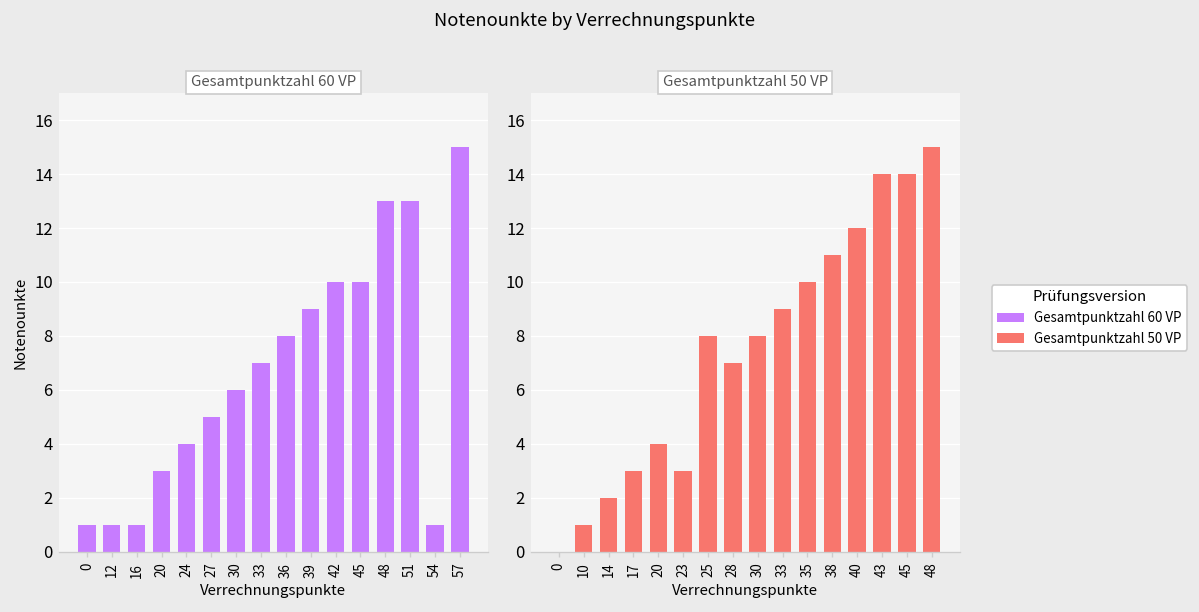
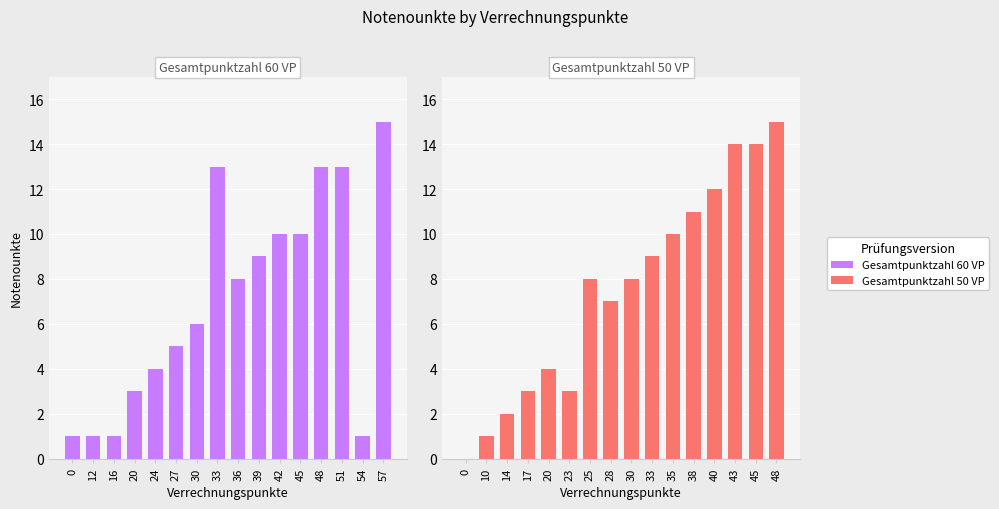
  {
    "Gesamtpunktzahl 60 VP": {
      "0": 1,
      "12": 1,
      "16": 1,
      "20": 3,
      "24": 4,
      "27": 5,
      "30": 6,
-     "33": 7,
+     "33": 13,
      "36": 8,
      "39": 9,
      "42": 10,
      "45": 10,
      "48": 13,
      "51": 13,
      "54": 1,
      "57": 15
    },
    "Gesamtpunktzahl 50 VP": {
      "0": 0.0,
      "10": 1.0,
      "14": 2.0,
      "17": 3.0,
      "20": 4.0,
      "23": 3.0,
      "25": 8.0,
      "28": 7.0,
      "30": 8.0,
      "33": 9.0,
      "35": 10.0,
      "38": 11.0,
      "40": 12.0,
      "43": 14.0,
      "45": 14.0,
      "48": 15.0
    }
  }
